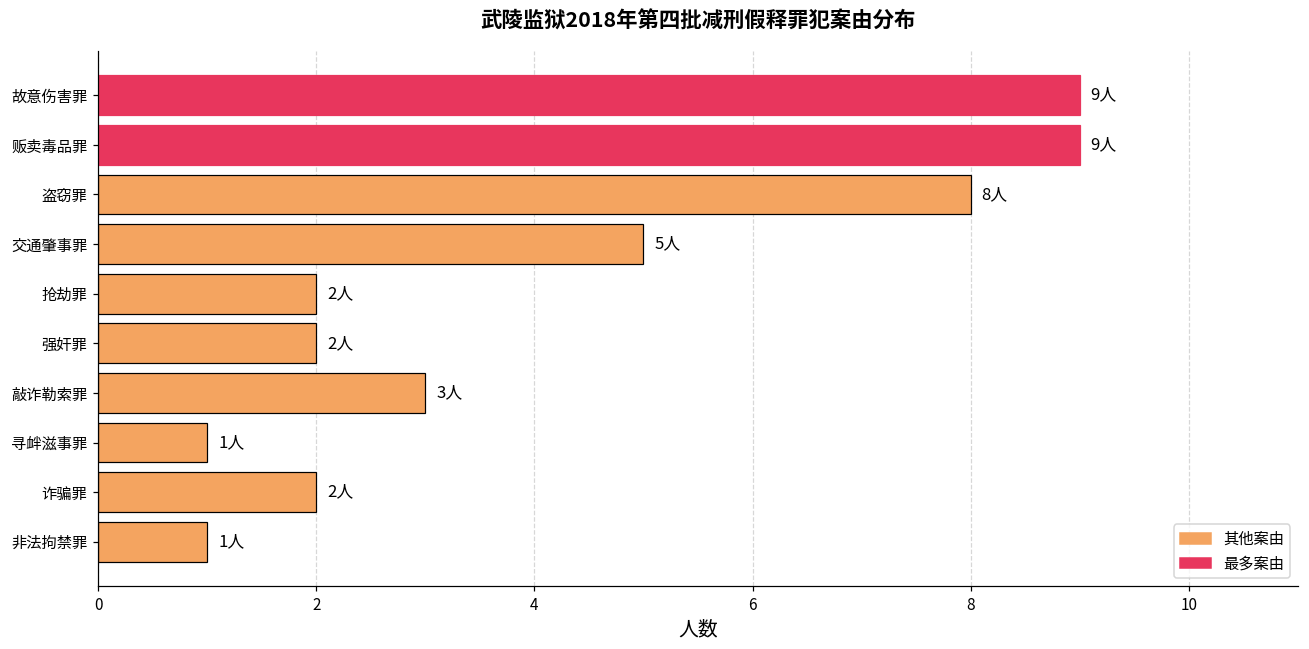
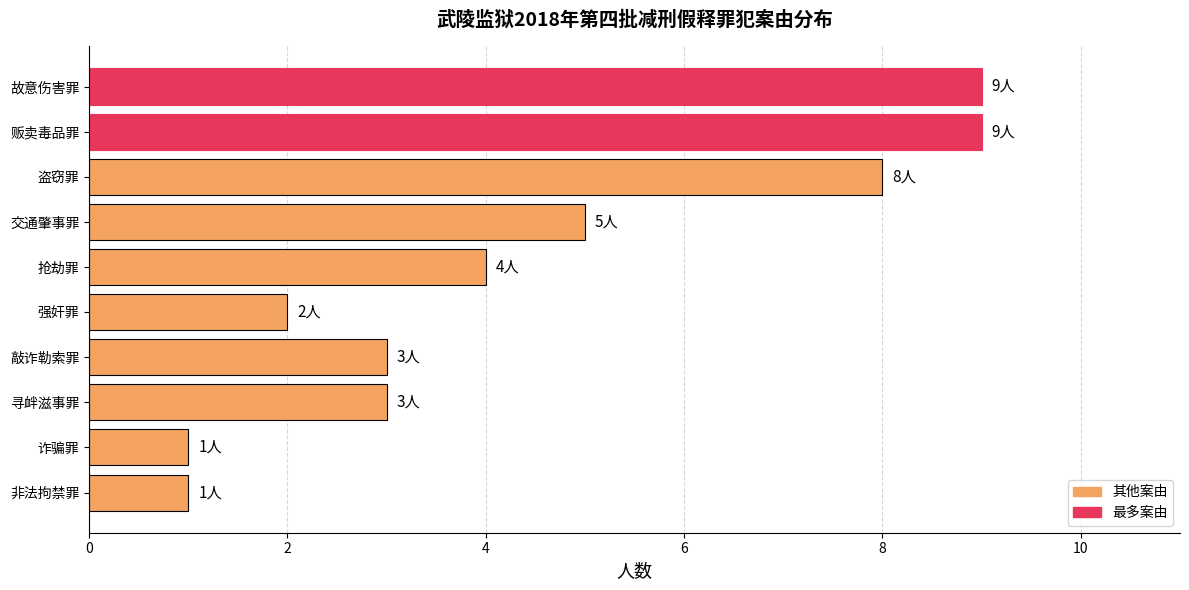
  {
    "故意伤害罪": "9人",
    "贩卖毒品罪": "9人",
    "盗窃罪": "8人",
    "交通肇事罪": "5人",
-   "抢劫罪": "2人",
+   "抢劫罪": "4人",
    "强奸罪": "2人",
    "敲诈勒索罪": "3人",
-   "寻衅滋事罪": "1人",
-   "诈骗罪": "2人",
+   "寻衅滋事罪": "3人",
+   "诈骗罪": "1人",
    "非法拘禁罪": "1人"
  }
